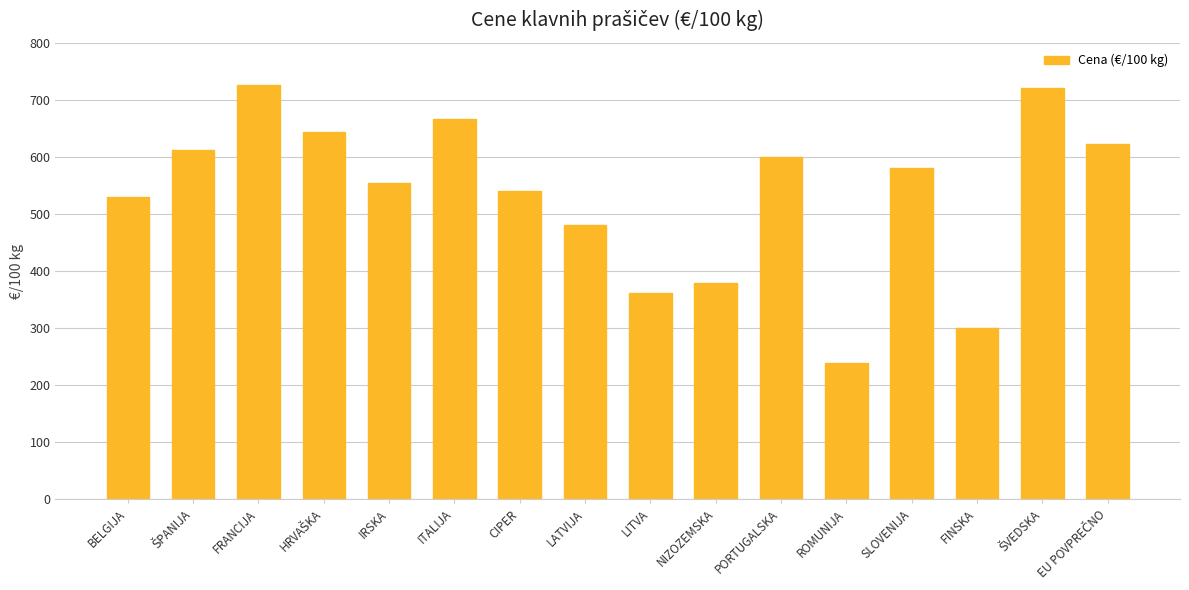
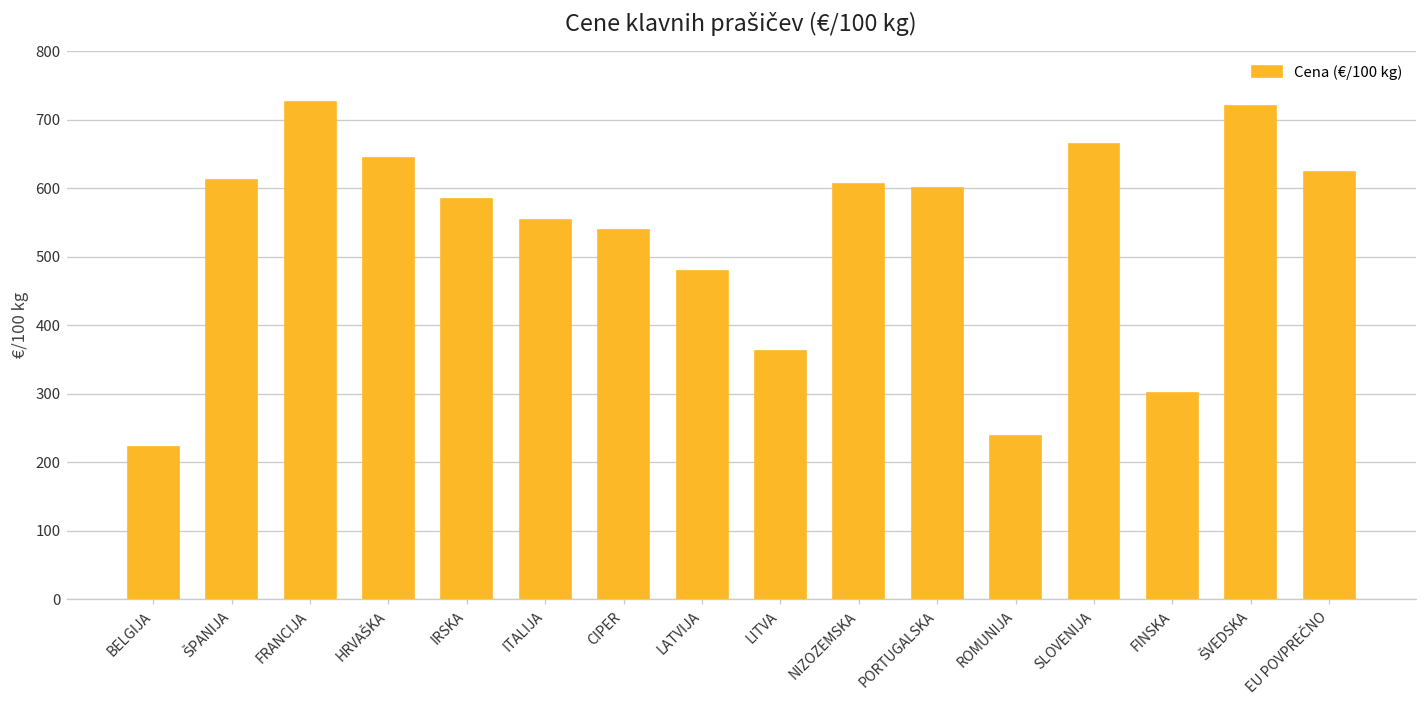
  {
-   "BELGIJA": 530,
+   "BELGIJA": 220,
    "ŠPANIJA": 610,
    "FRANCIJA": 730,
    "HRVAŠKA": 640,
-   "IRSKA": 550,
-   "ITALIJA": 670,
+   "IRSKA": 580,
+   "ITALIJA": 550,
    "CIPER": 540,
    "LATVIJA": 480,
    "LITVA": 360,
-   "NIZOZEMSKA": 380,
+   "NIZOZEMSKA": 610,
    "PORTUGALSKA": 600,
    "ROMUNIJA": 240,
-   "SLOVENIJA": 580,
+   "SLOVENIJA": 670,
    "FINSKA": 300,
    "ŠVEDSKA": 720,
    "EU POVPREČNO": 620
  }
